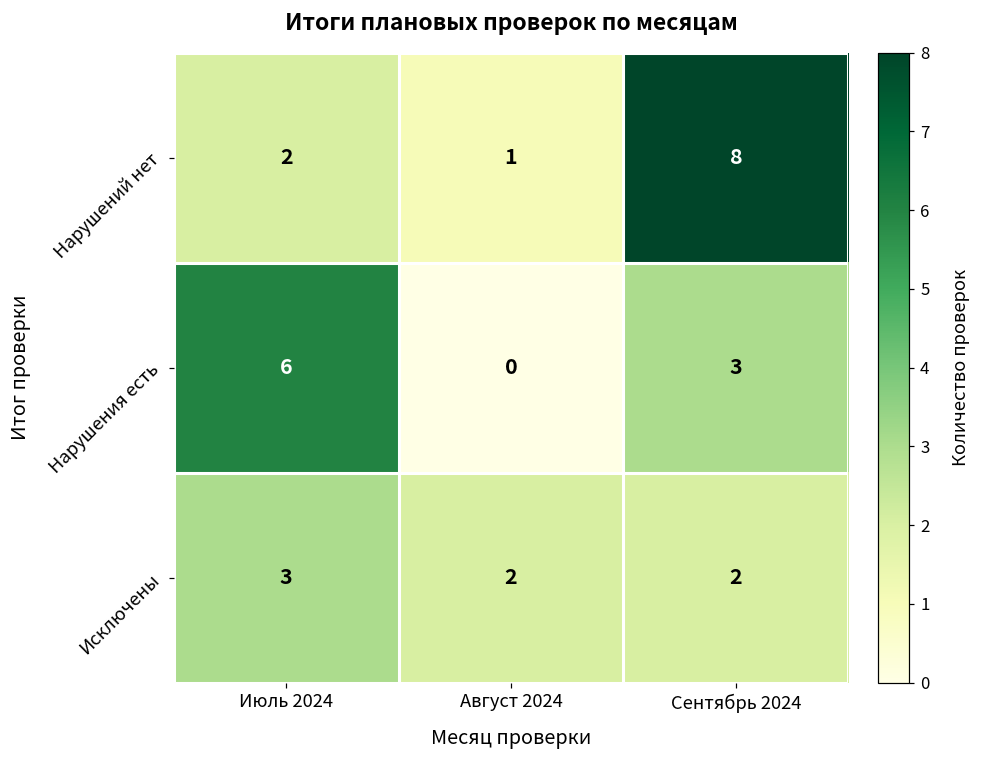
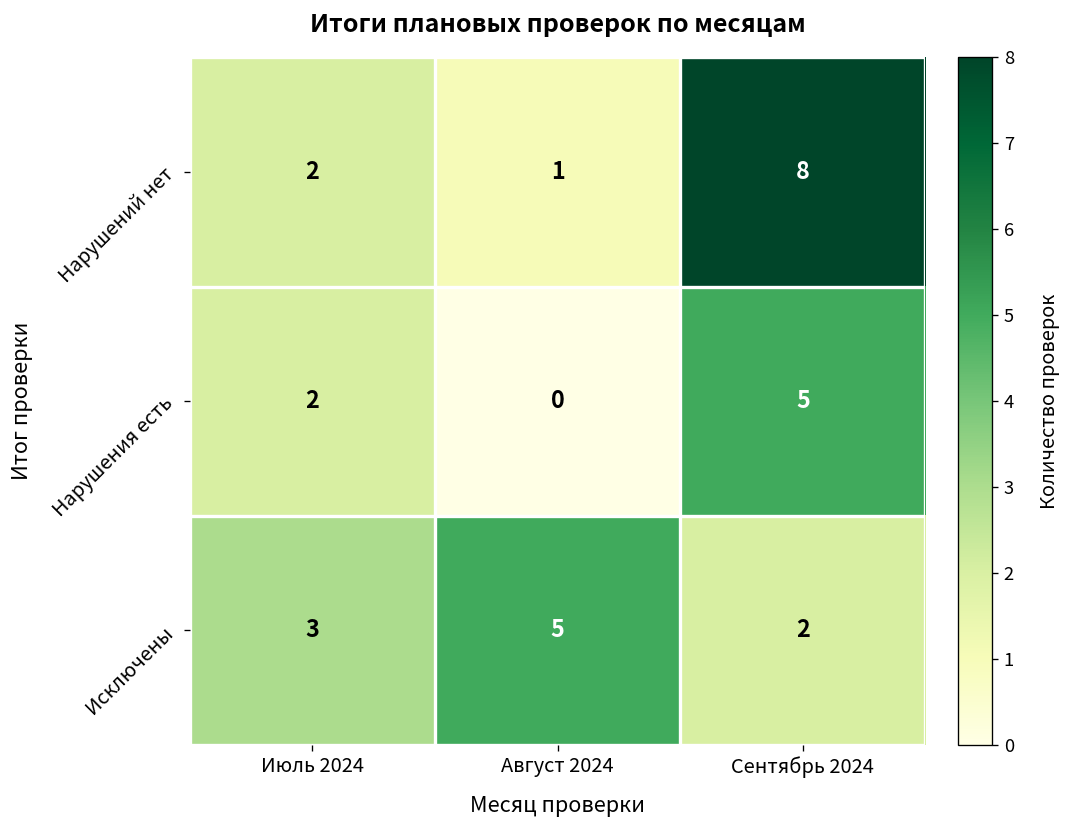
  {
    "Нарушений нет": {
      "Июль 2024": 2,
      "Август 2024": 1,
      "Сентябрь 2024": 8
    },
    "Нарушения есть": {
-     "Июль 2024": 6,
+     "Июль 2024": 2,
      "Август 2024": 0,
-     "Сентябрь 2024": 3
+     "Сентябрь 2024": 5
    },
    "Исключены": {
      "Июль 2024": 3,
-     "Август 2024": 2,
+     "Август 2024": 5,
      "Сентябрь 2024": 2
    }
  }
